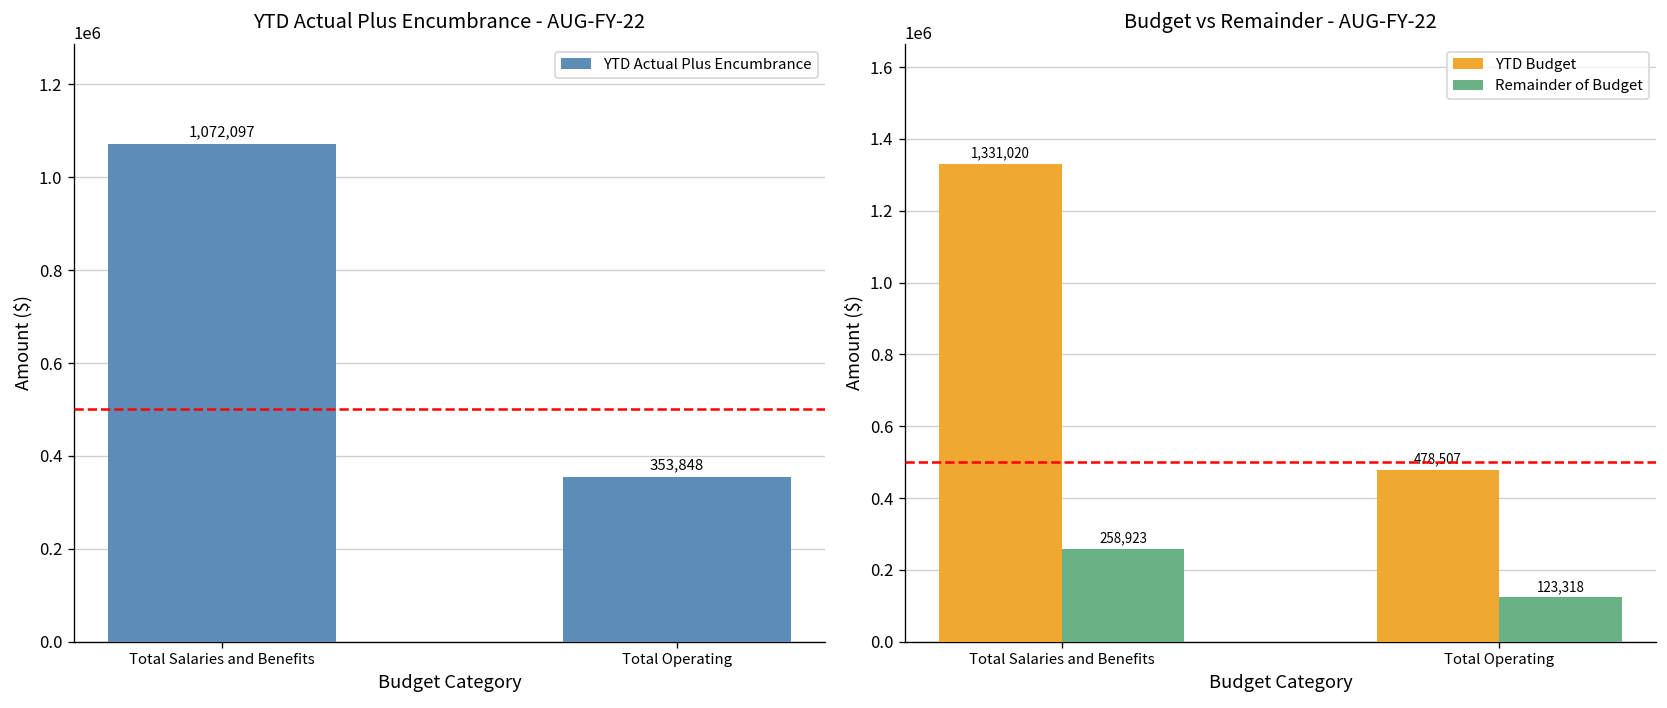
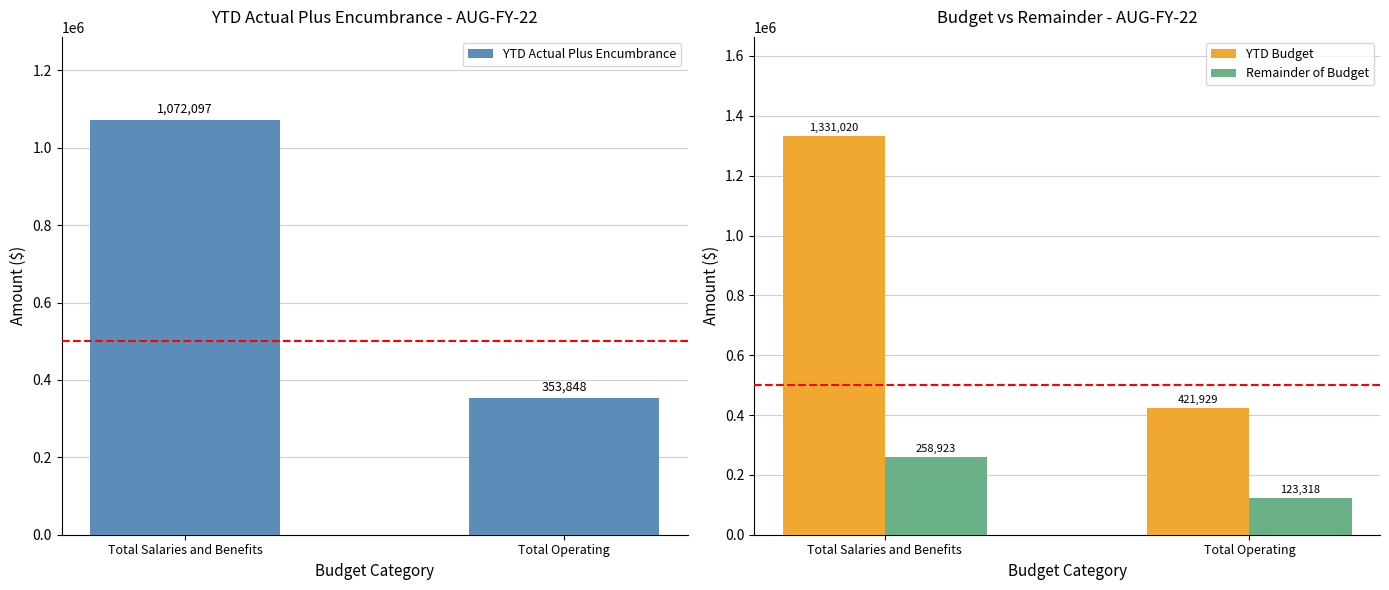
  {
    "YTD Actual Plus Encumbrance - AUG-FY-22": {
      "Total Salaries and Benefits": "1,072,097",
      "Total Operating": "353,848"
    },
    "Budget vs Remainder - AUG-FY-22": {
      "YTD Budget": {
        "Total Salaries and Benefits": "1,331,020",
-       "Total Operating": "478,507"
+       "Total Operating": "421,929"
      },
      "Remainder of Budget": {
        "Total Salaries and Benefits": "258,923",
        "Total Operating": "123,318"
      }
    }
  }
